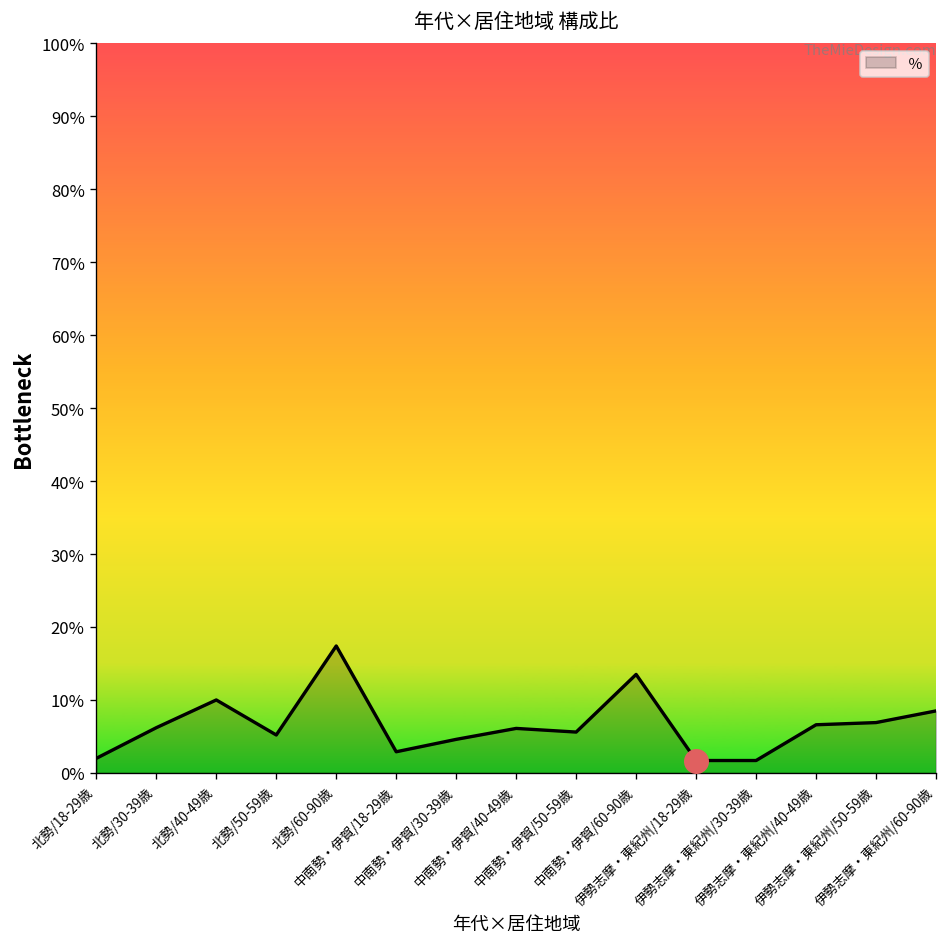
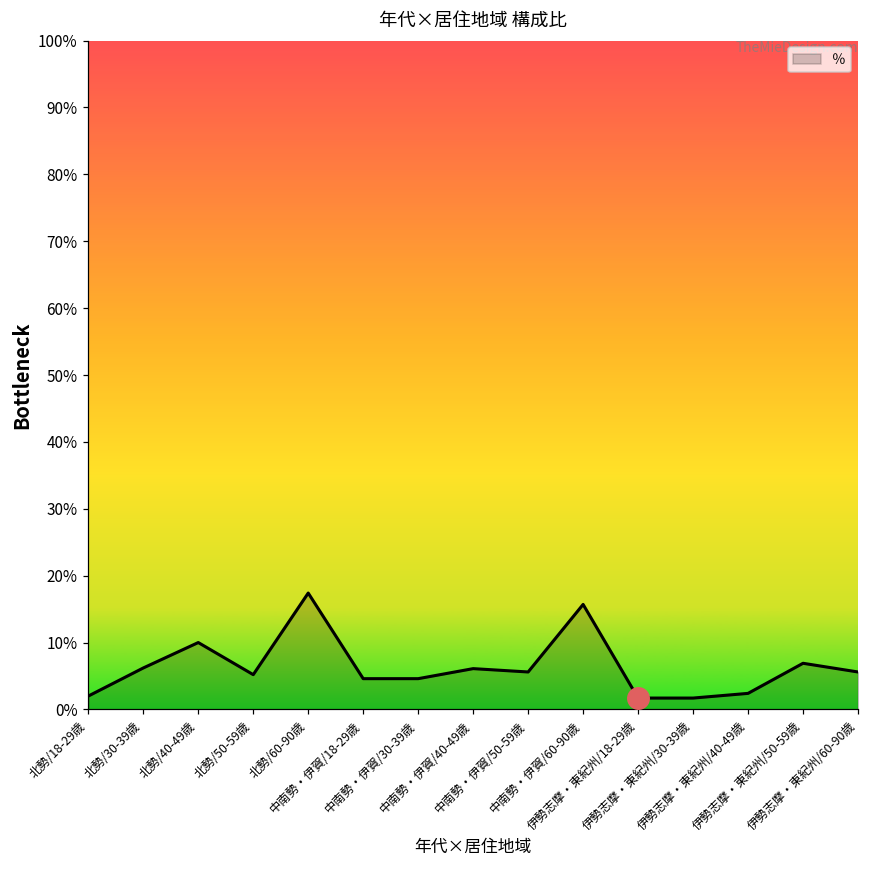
  {
    "％": {
      "北勢/18-29歳": "2%",
      "北勢/30-39歳": "6%",
      "北勢/40-49歳": "10%",
      "北勢/50-59歳": "5%",
      "北勢/60-90歳": "17%",
-     "中南勢・伊賀/18-29歳": "3%",
+     "中南勢・伊賀/18-29歳": "5%",
      "中南勢・伊賀/30-39歳": "5%",
      "中南勢・伊賀/40-49歳": "6%",
      "中南勢・伊賀/50-59歳": "6%",
-     "中南勢・伊賀/60-90歳": "14%",
+     "中南勢・伊賀/60-90歳": "16%",
      "伊勢志摩・東紀州/30-39歳": "2%",
-     "伊勢志摩・東紀州/40-49歳": "7%",
+     "伊勢志摩・東紀州/40-49歳": "2%",
      "伊勢志摩・東紀州/50-59歳": "7%",
-     "伊勢志摩・東紀州/60-90歳": "9%"
+     "伊勢志摩・東紀州/60-90歳": "6%"
    }
  }
